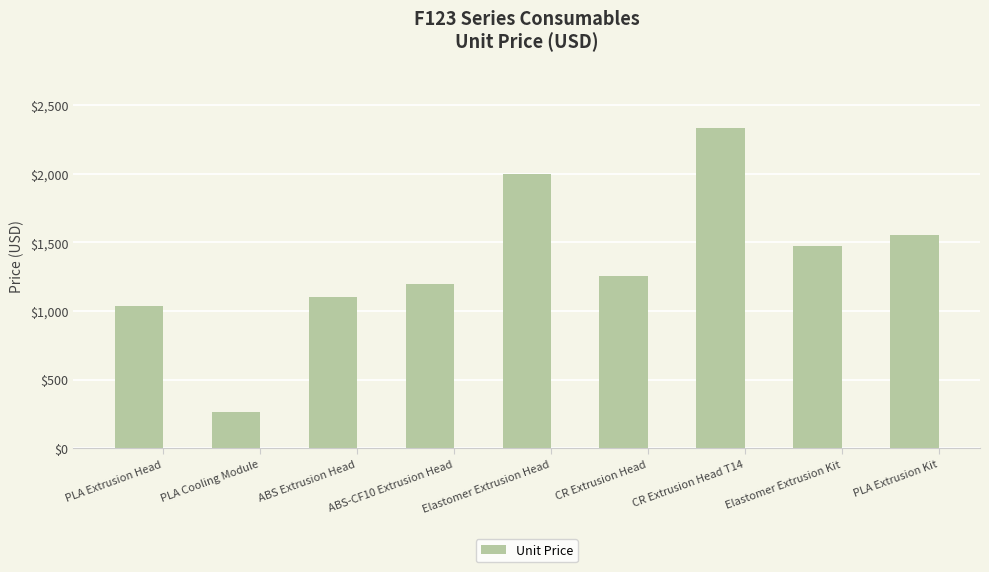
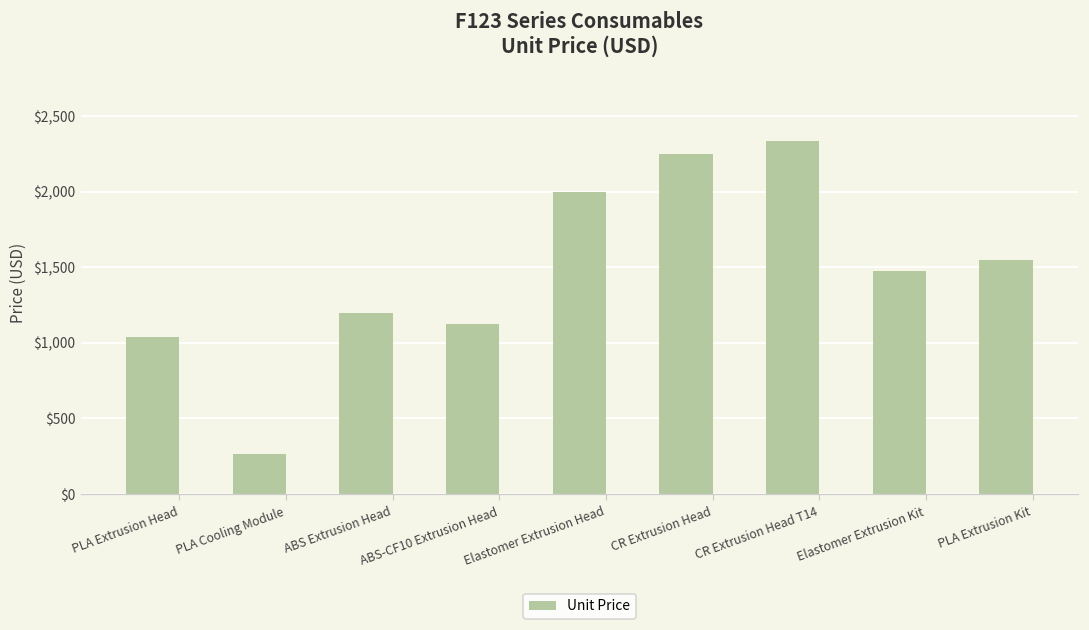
  {
    "PLA Extrusion Head": "$1,040",
    "PLA Cooling Module": "$260",
-   "ABS Extrusion Head": "$1,100",
-   "ABS-CF10 Extrusion Head": "$1,190",
+   "ABS Extrusion Head": "$1,200",
+   "ABS-CF10 Extrusion Head": "$1,120",
    "Elastomer Extrusion Head": "$2,000",
-   "CR Extrusion Head": "$1,250",
+   "CR Extrusion Head": "$2,250",
    "CR Extrusion Head T14": "$2,330",
    "Elastomer Extrusion Kit": "$1,470",
    "PLA Extrusion Kit": "$1,550"
  }
